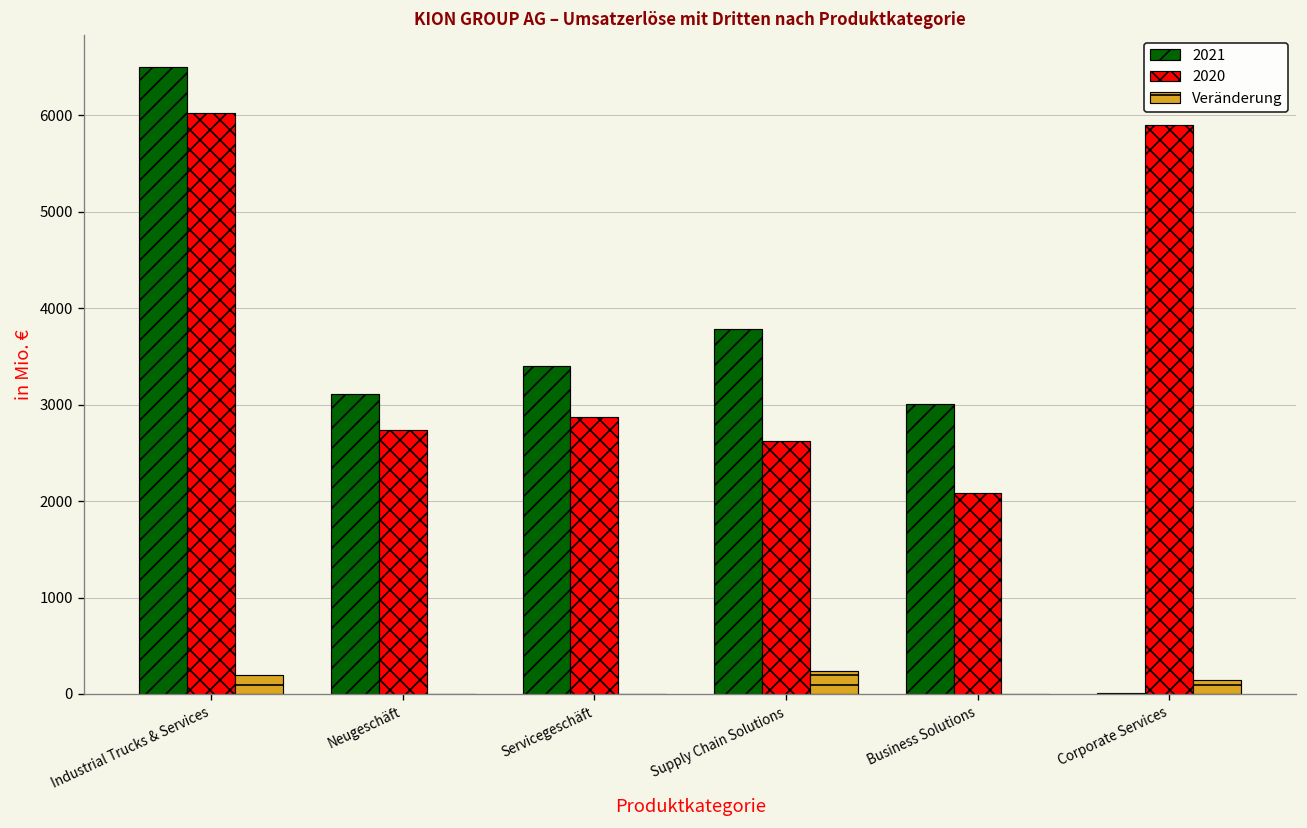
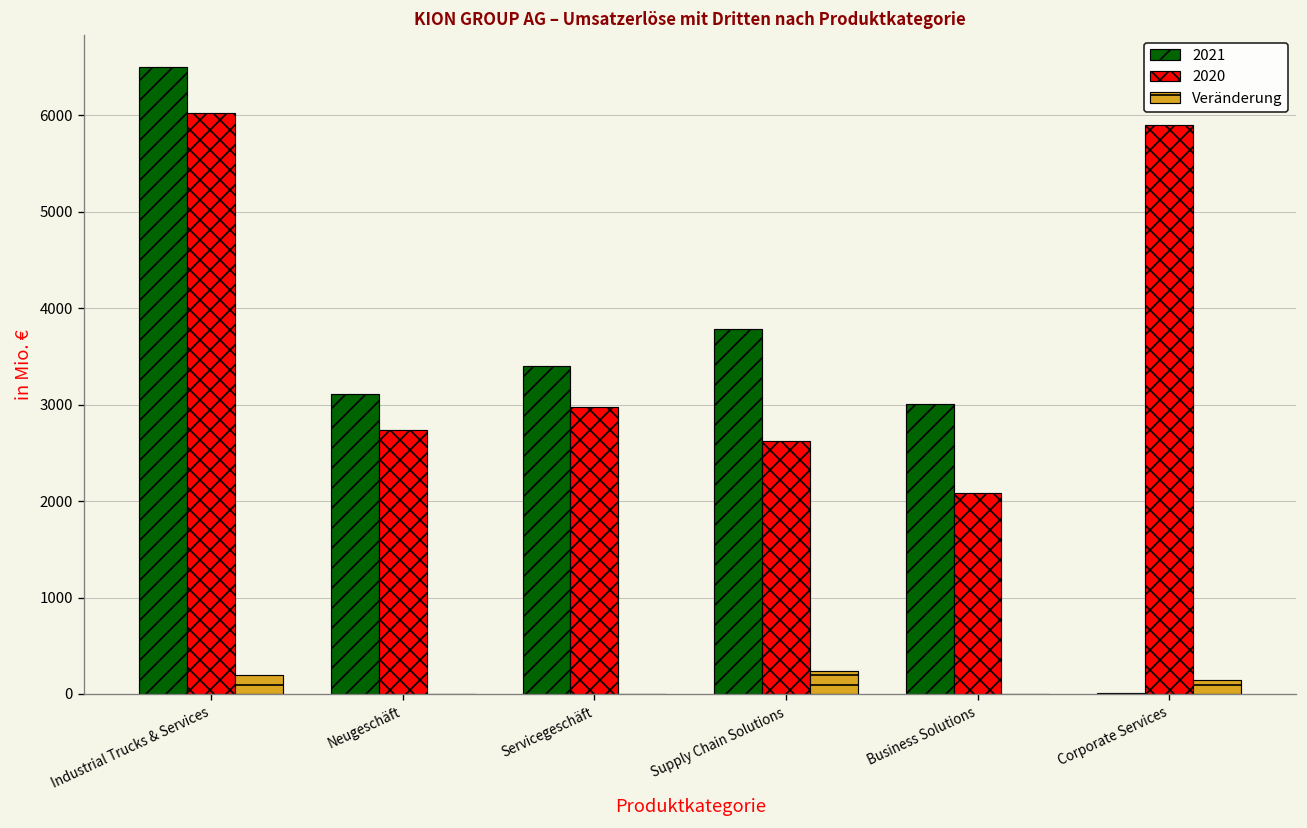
  {
    "2021": {
      "Industrial Trucks & Services": 6500,
      "Neugeschäft": 3100,
      "Servicegeschäft": 3400,
      "Supply Chain Solutions": 3800,
      "Business Solutions": 3000
    },
    "2020": {
      "Industrial Trucks & Services": 6000,
      "Neugeschäft": 2700,
-     "Servicegeschäft": 2900,
+     "Servicegeschäft": 3000,
      "Supply Chain Solutions": 2600,
      "Business Solutions": 2100,
      "Corporate Services": 5900
    },
    "Veränderung": {
      "Industrial Trucks & Services": 200,
      "Supply Chain Solutions": 200,
      "Corporate Services": 100
    }
  }
